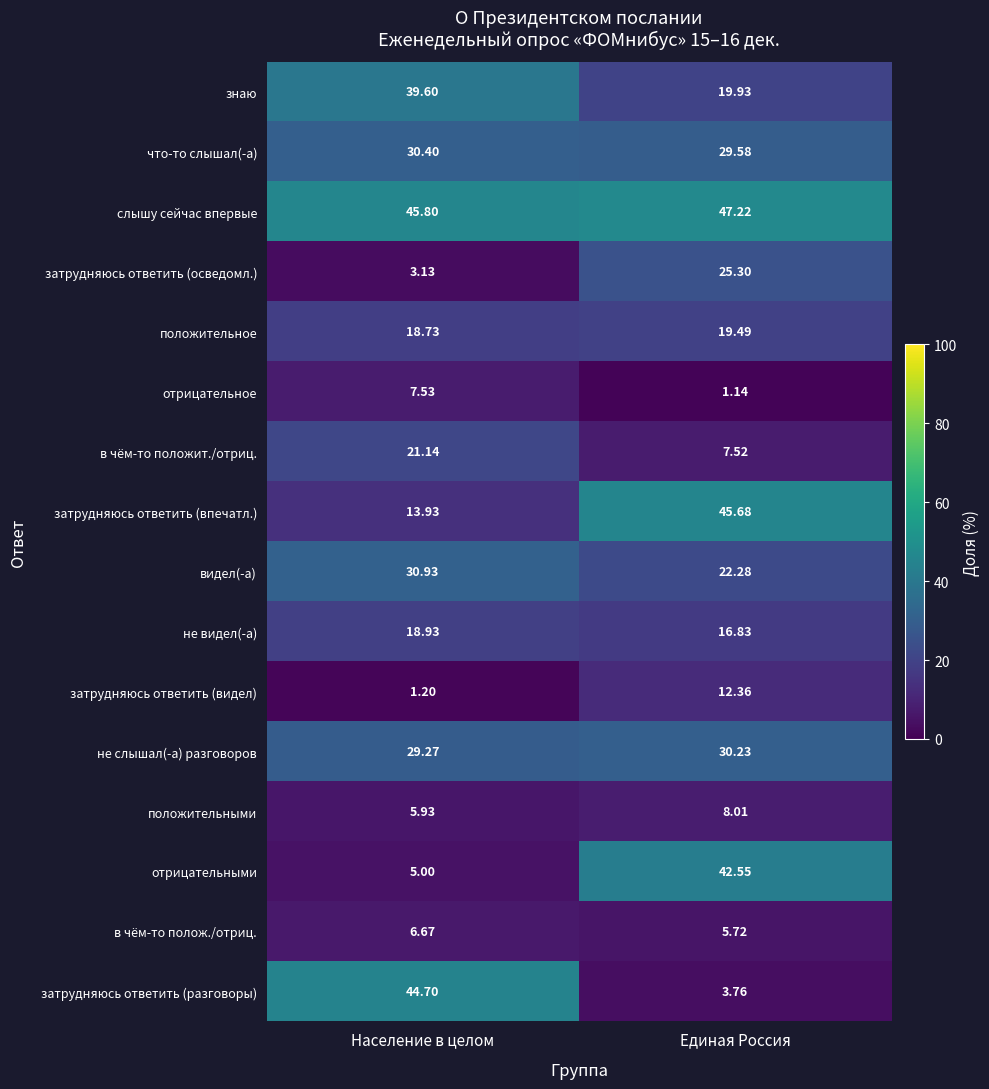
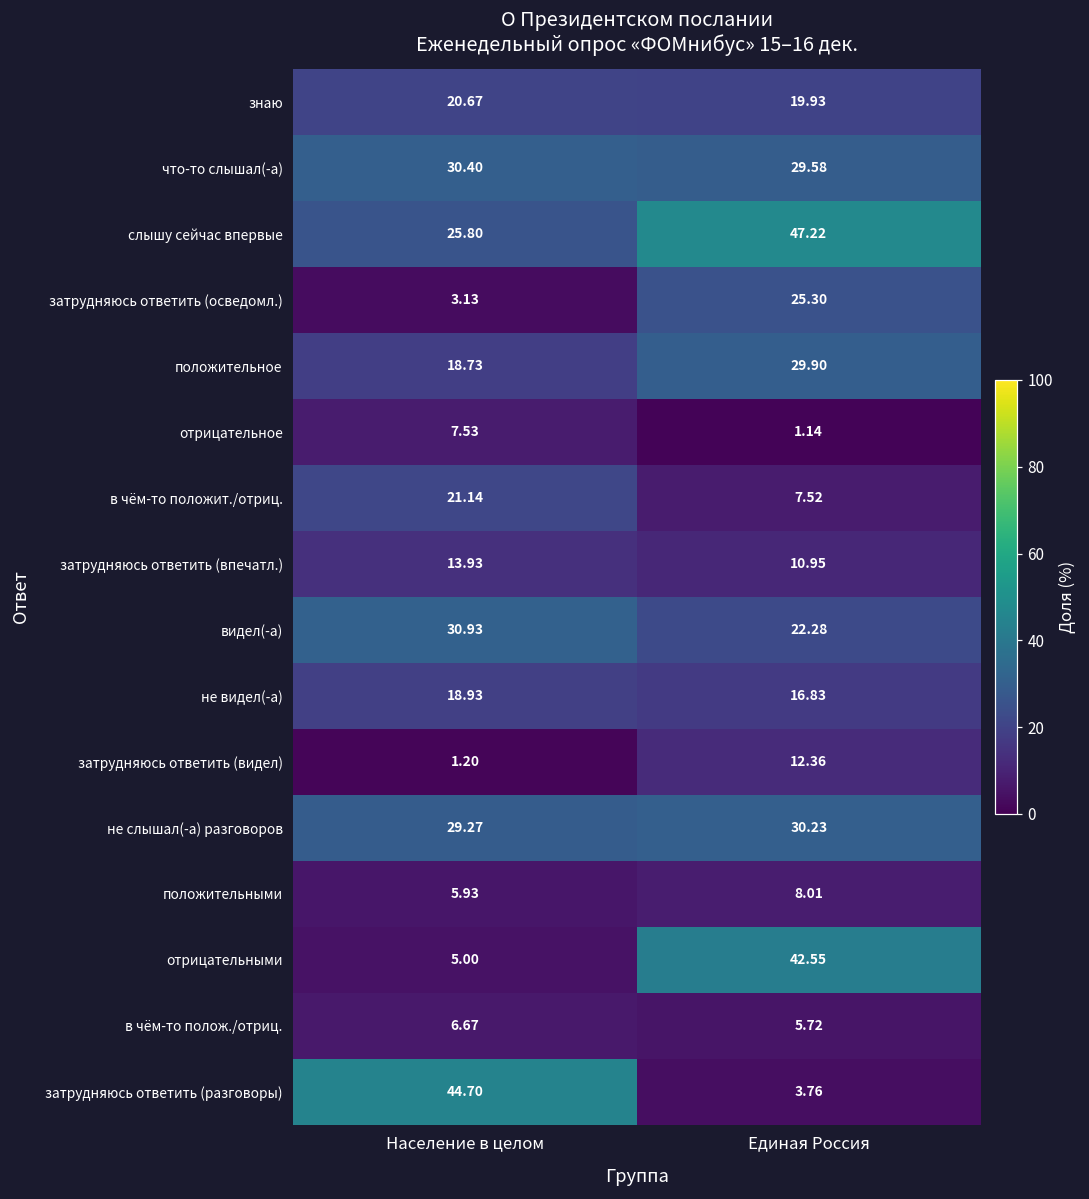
  {
    "знаю": {
-     "Население в целом": 39.60,
+     "Население в целом": 20.67,
      "Единая Россия": 19.93
    },
    "что-то слышал(-а)": {
      "Население в целом": 30.40,
      "Единая Россия": 29.58
    },
    "слышу сейчас впервые": {
-     "Население в целом": 45.80,
+     "Население в целом": 25.80,
      "Единая Россия": 47.22
    },
    "затрудняюсь ответить (осведомл.)": {
      "Население в целом": 3.13,
      "Единая Россия": 25.30
    },
    "положительное": {
      "Население в целом": 18.73,
-     "Единая Россия": 19.49
+     "Единая Россия": 29.90
    },
    "отрицательное": {
      "Население в целом": 7.53,
      "Единая Россия": 1.14
    },
    "в чём-то положит./отриц.": {
      "Население в целом": 21.14,
      "Единая Россия": 7.52
    },
    "затрудняюсь ответить (впечатл.)": {
      "Население в целом": 13.93,
-     "Единая Россия": 45.68
+     "Единая Россия": 10.95
    },
    "видел(-а)": {
      "Население в целом": 30.93,
      "Единая Россия": 22.28
    },
    "не видел(-а)": {
      "Население в целом": 18.93,
      "Единая Россия": 16.83
    },
    "затрудняюсь ответить (видел)": {
      "Население в целом": 1.20,
      "Единая Россия": 12.36
    },
    "не слышал(-а) разговоров": {
      "Население в целом": 29.27,
      "Единая Россия": 30.23
    },
    "положительными": {
      "Население в целом": 5.93,
      "Единая Россия": 8.01
    },
    "отрицательными": {
      "Население в целом": 5.00,
      "Единая Россия": 42.55
    },
    "в чём-то полож./отриц.": {
      "Население в целом": 6.67,
      "Единая Россия": 5.72
    },
    "затрудняюсь ответить (разговоры)": {
      "Население в целом": 44.70,
      "Единая Россия": 3.76
    }
  }
